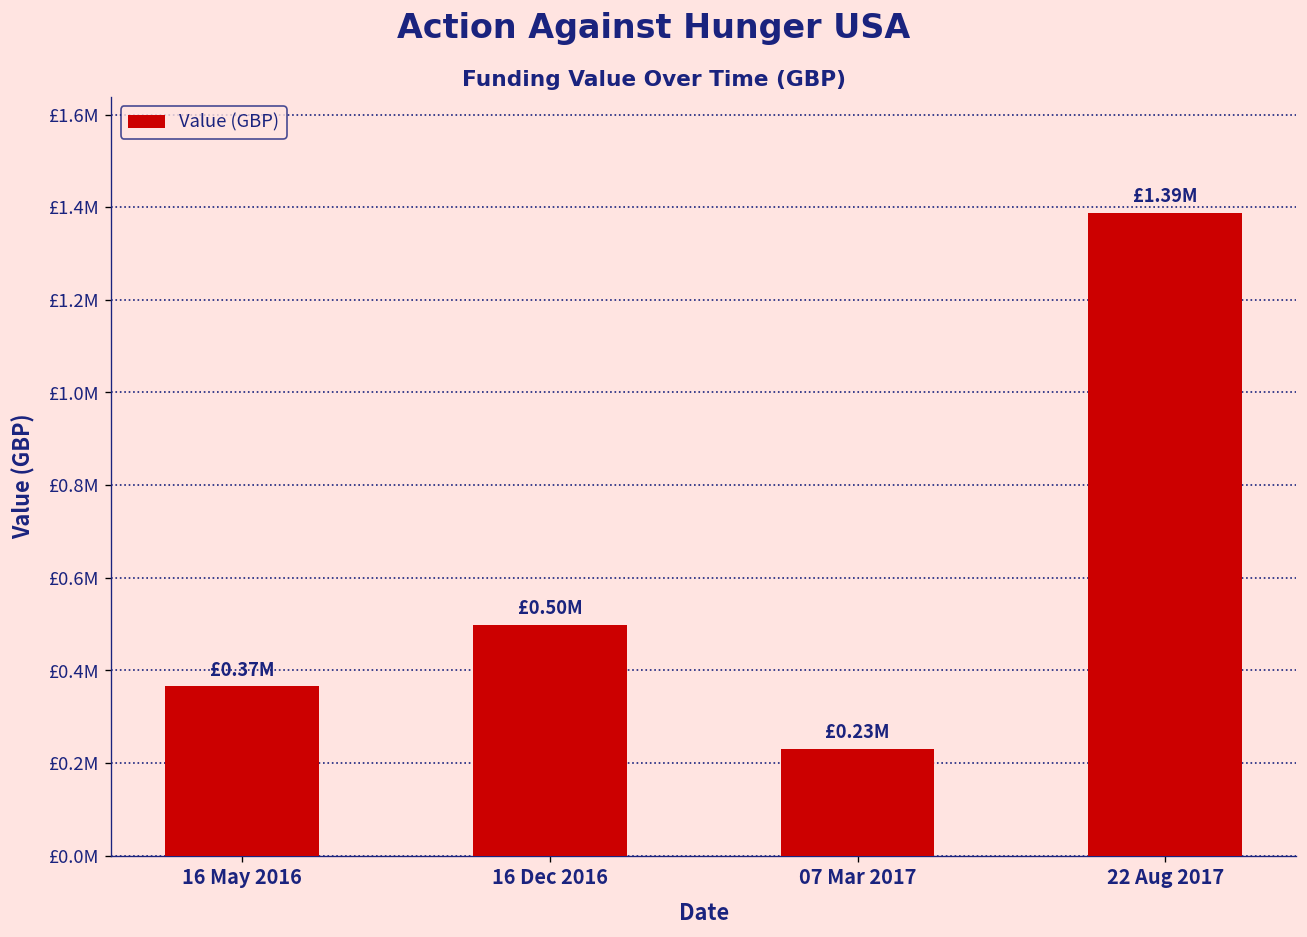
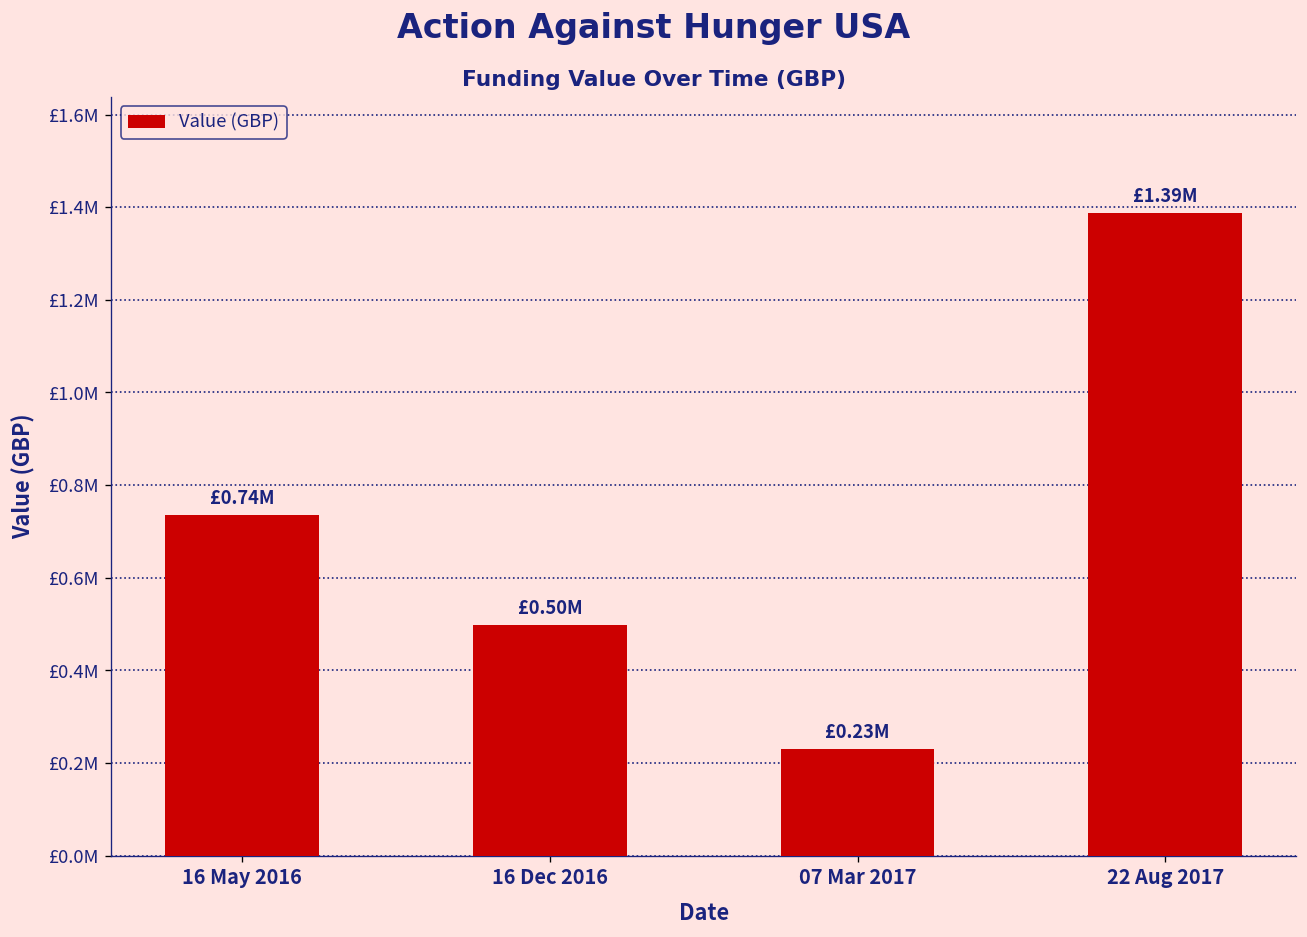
  {
-   "16 May 2016": "£0.37M",
+   "16 May 2016": "£0.74M",
    "16 Dec 2016": "£0.50M",
    "07 Mar 2017": "£0.23M",
    "22 Aug 2017": "£1.39M"
  }
